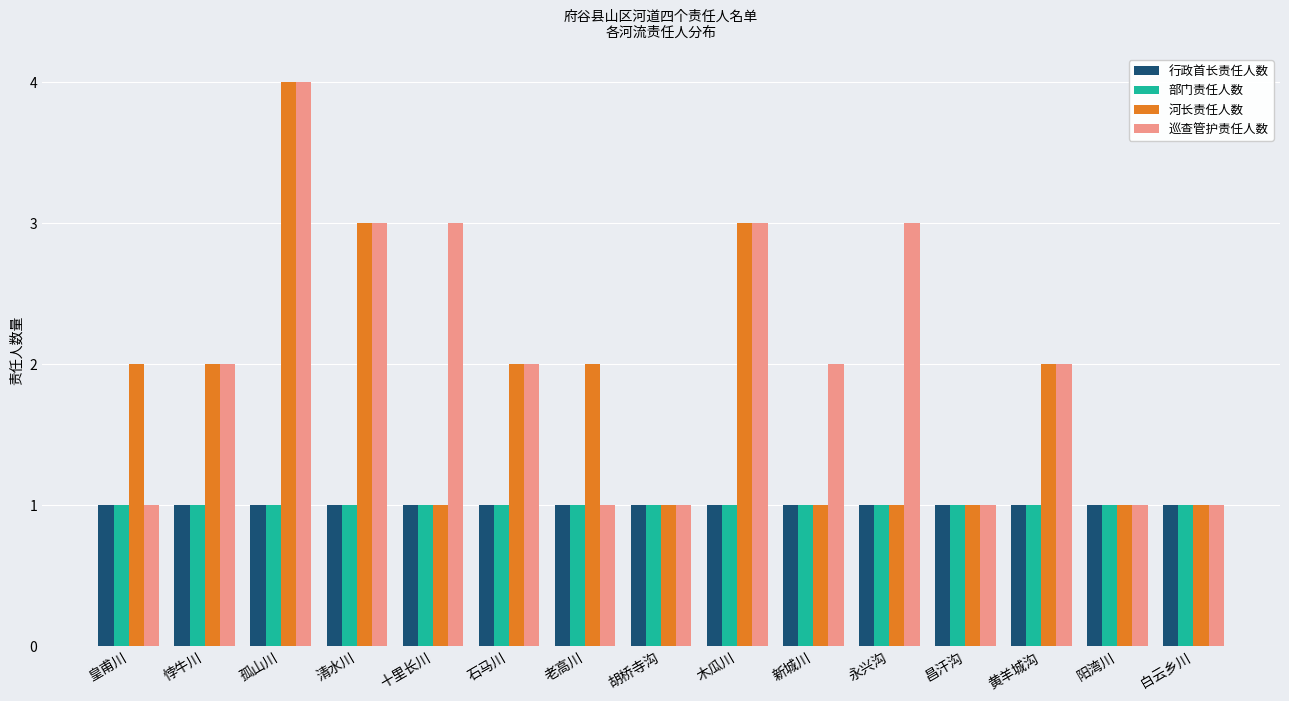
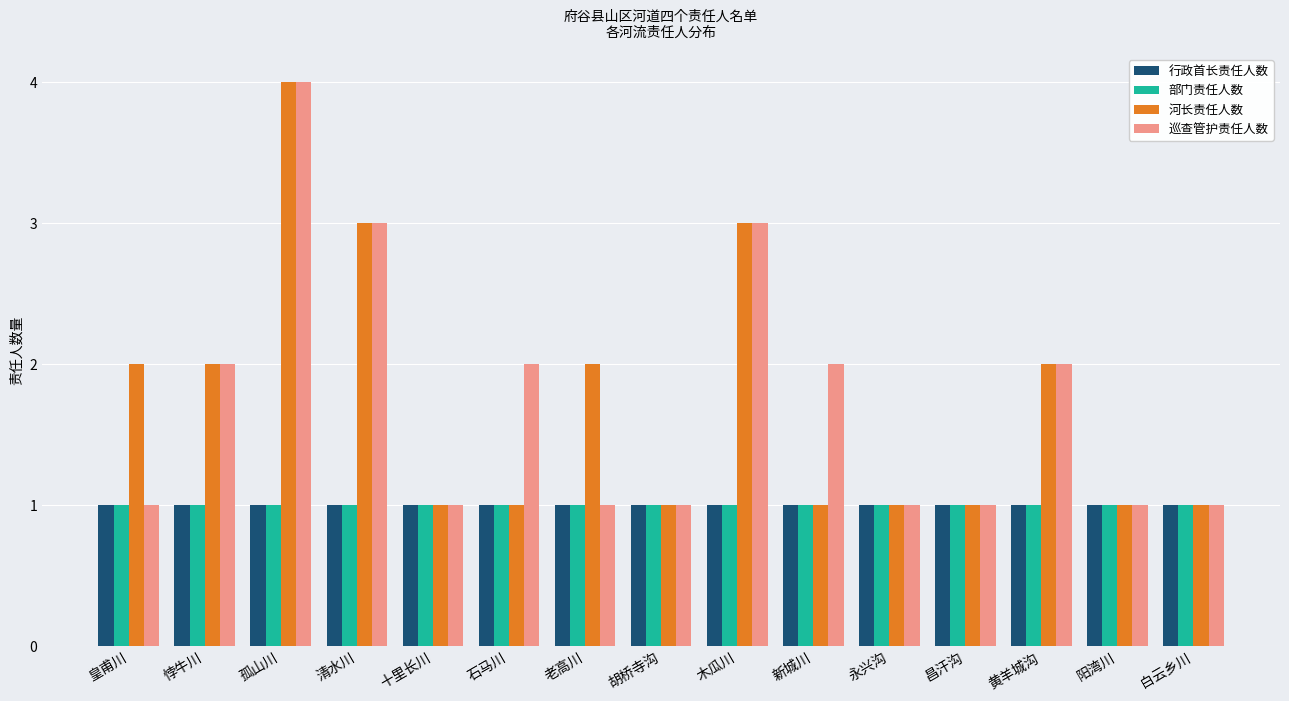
  {
    "行政首长责任人数": {
      "皇甫川": 1,
      "悖牛川": 1,
      "孤山川": 1,
      "清水川": 1,
      "十里长川": 1,
      "石马川": 1,
      "老高川": 1,
      "胡桥寺沟": 1,
      "木瓜川": 1,
      "新城川": 1,
      "永兴沟": 1,
      "昌汗沟": 1,
      "黄羊城沟": 1,
      "阳湾川": 1,
      "白云乡川": 1
    },
    "部门责任人数": {
      "皇甫川": 1,
      "悖牛川": 1,
      "孤山川": 1,
      "清水川": 1,
      "十里长川": 1,
      "石马川": 1,
      "老高川": 1,
      "胡桥寺沟": 1,
      "木瓜川": 1,
      "新城川": 1,
      "永兴沟": 1,
      "昌汗沟": 1,
      "黄羊城沟": 1,
      "阳湾川": 1,
      "白云乡川": 1
    },
    "河长责任人数": {
      "皇甫川": 2,
      "悖牛川": 2,
      "孤山川": 4,
      "清水川": 3,
      "十里长川": 1,
-     "石马川": 2,
+     "石马川": 1,
      "老高川": 2,
      "胡桥寺沟": 1,
      "木瓜川": 3,
      "新城川": 1,
      "永兴沟": 1,
      "昌汗沟": 1,
      "黄羊城沟": 2,
      "阳湾川": 1,
      "白云乡川": 1
    },
    "巡查管护责任人数": {
      "皇甫川": 1,
      "悖牛川": 2,
      "孤山川": 4,
      "清水川": 3,
-     "十里长川": 3,
+     "十里长川": 1,
      "石马川": 2,
      "老高川": 1,
      "胡桥寺沟": 1,
      "木瓜川": 3,
      "新城川": 2,
-     "永兴沟": 3,
+     "永兴沟": 1,
      "昌汗沟": 1,
      "黄羊城沟": 2,
      "阳湾川": 1,
      "白云乡川": 1
    }
  }
